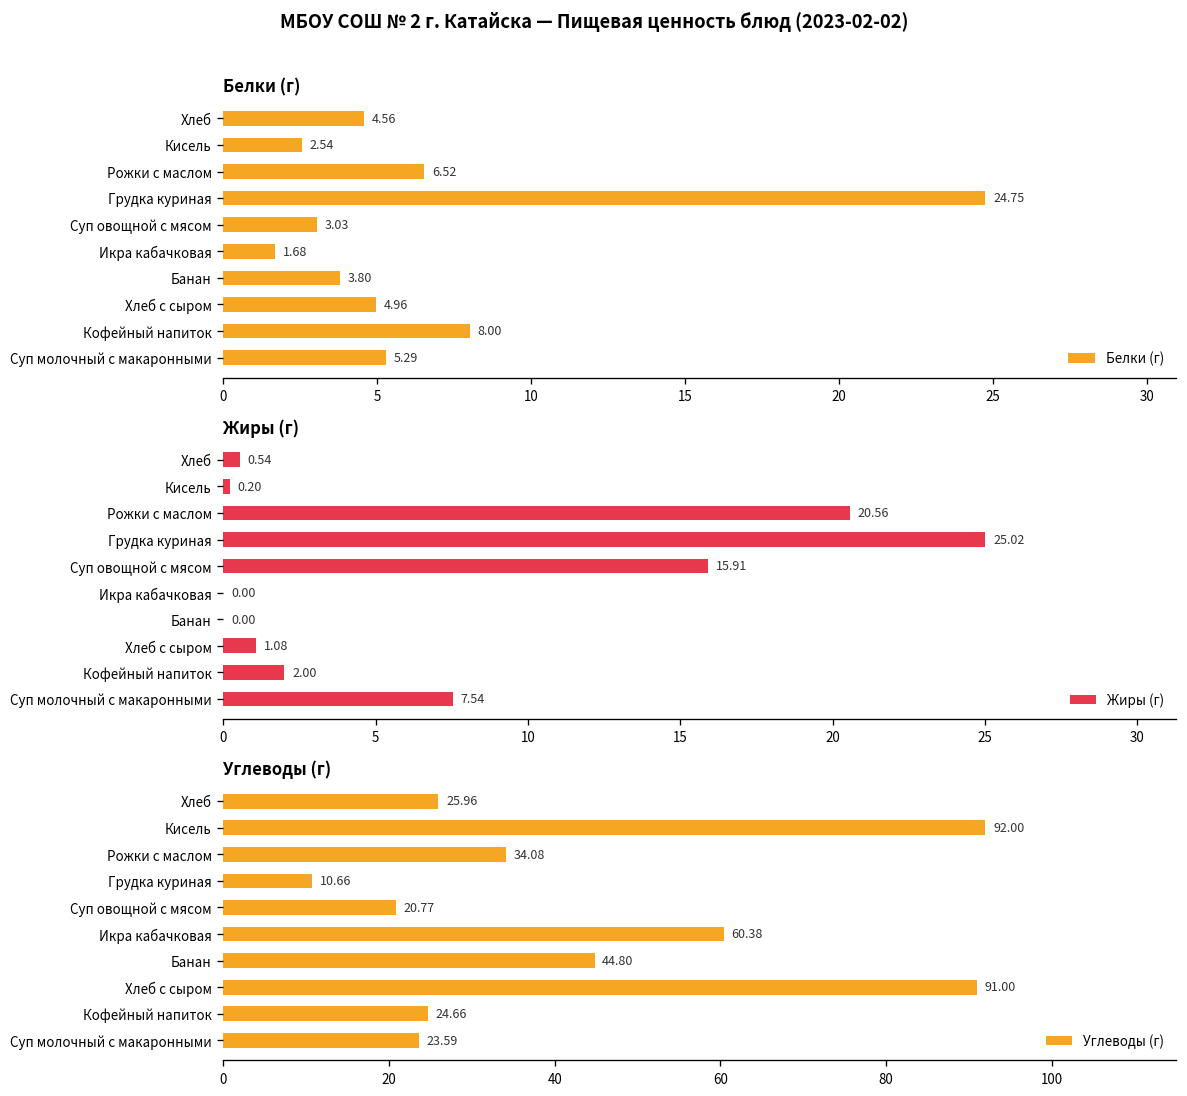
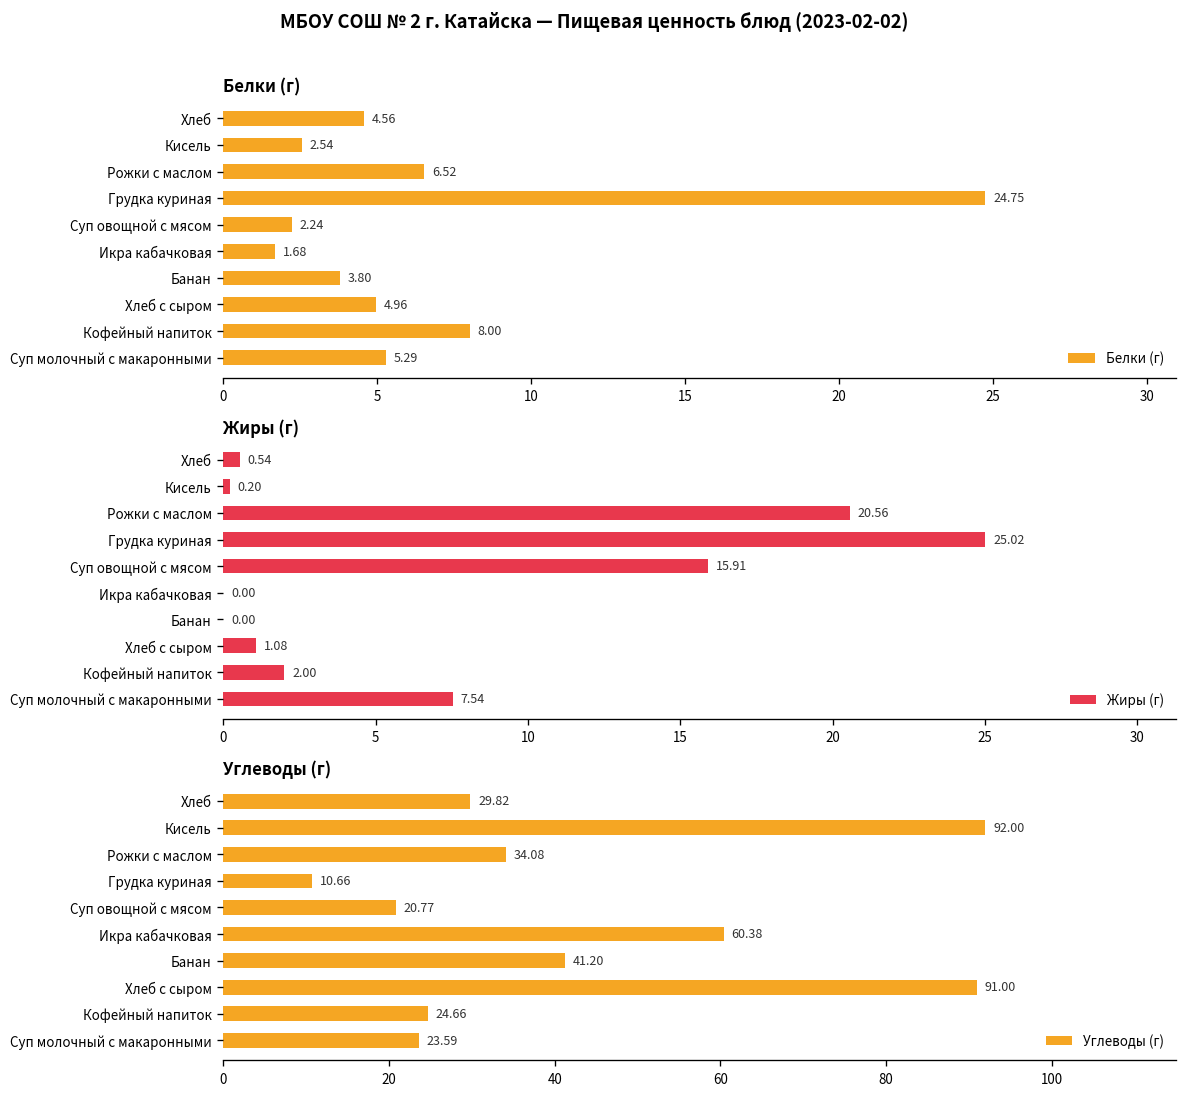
  {
    "Белки (г)": {
      "Хлеб": 4.56,
      "Кисель": 2.54,
      "Рожки с маслом": 6.52,
      "Грудка куриная": 24.75,
-     "Суп овощной с мясом": 3.03,
+     "Суп овощной с мясом": 2.24,
      "Икра кабачковая": 1.68,
      "Банан": 3.80,
      "Хлеб с сыром": 4.96,
      "Кофейный напиток": 8.00,
      "Суп молочный с макаронными": 5.29
    },
    "Жиры (г)": {
      "Хлеб": 0.54,
      "Кисель": 0.20,
      "Рожки с маслом": 20.56,
      "Грудка куриная": 25.02,
      "Суп овощной с мясом": 15.91,
      "Икра кабачковая": 0.00,
      "Банан": 0.00,
      "Хлеб с сыром": 1.08,
      "Кофейный напиток": 2.00,
      "Суп молочный с макаронными": 7.54
    },
    "Углеводы (г)": {
-     "Хлеб": 25.96,
+     "Хлеб": 29.82,
      "Кисель": 92.00,
      "Рожки с маслом": 34.08,
      "Грудка куриная": 10.66,
      "Суп овощной с мясом": 20.77,
      "Икра кабачковая": 60.38,
-     "Банан": 44.80,
+     "Банан": 41.20,
      "Хлеб с сыром": 91.00,
      "Кофейный напиток": 24.66,
      "Суп молочный с макаронными": 23.59
    }
  }
